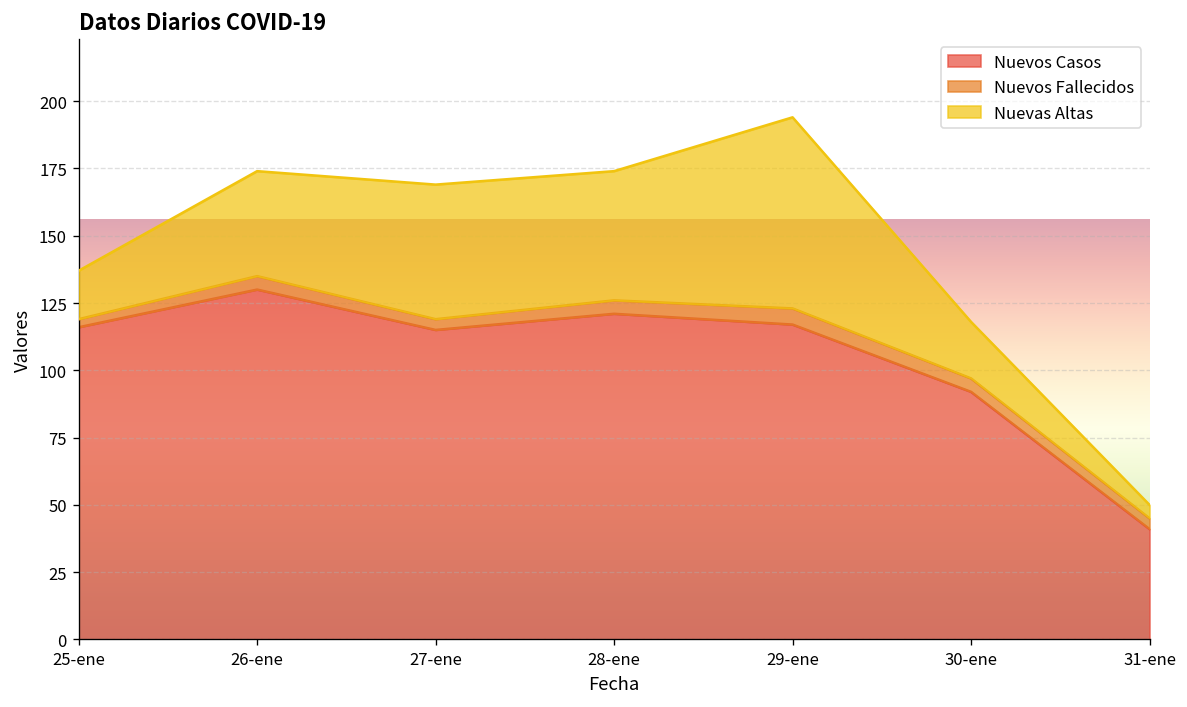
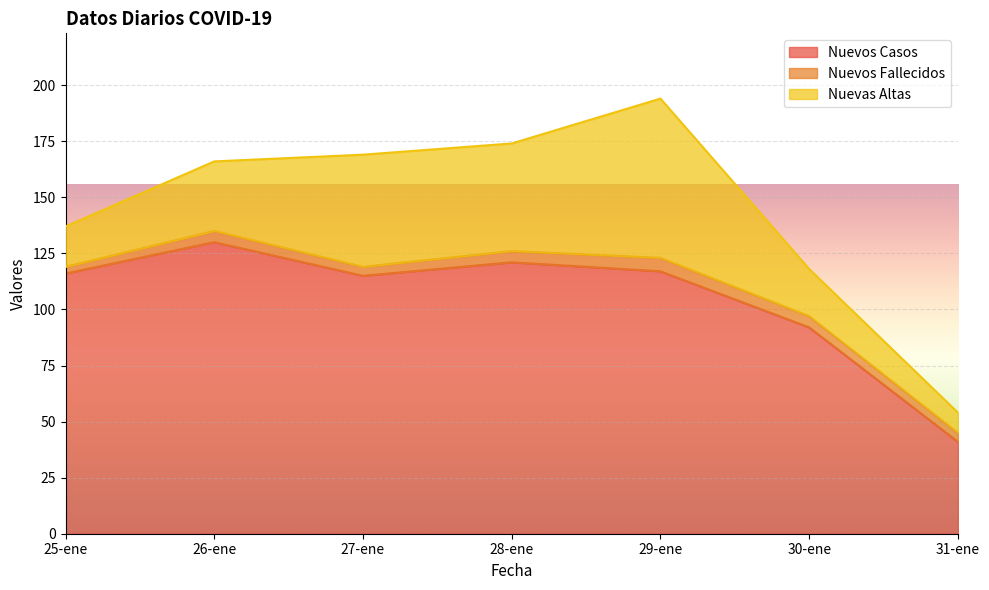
  {
    "Nuevas Altas": {
      "25-ene": 18,
-     "26-ene": 39,
+     "26-ene": 31,
      "27-ene": 50,
      "28-ene": 48,
      "29-ene": 71,
      "30-ene": 21,
-     "31-ene": 5
+     "31-ene": 9
    }
  }
